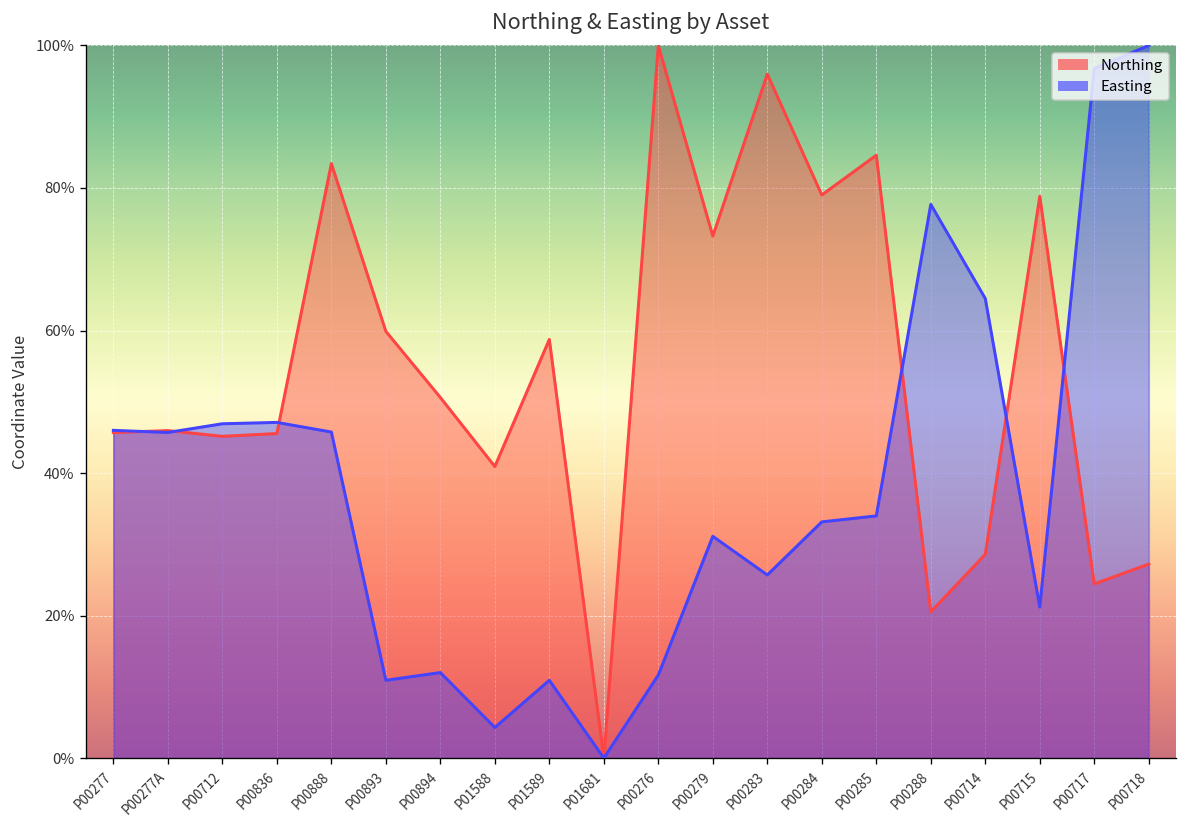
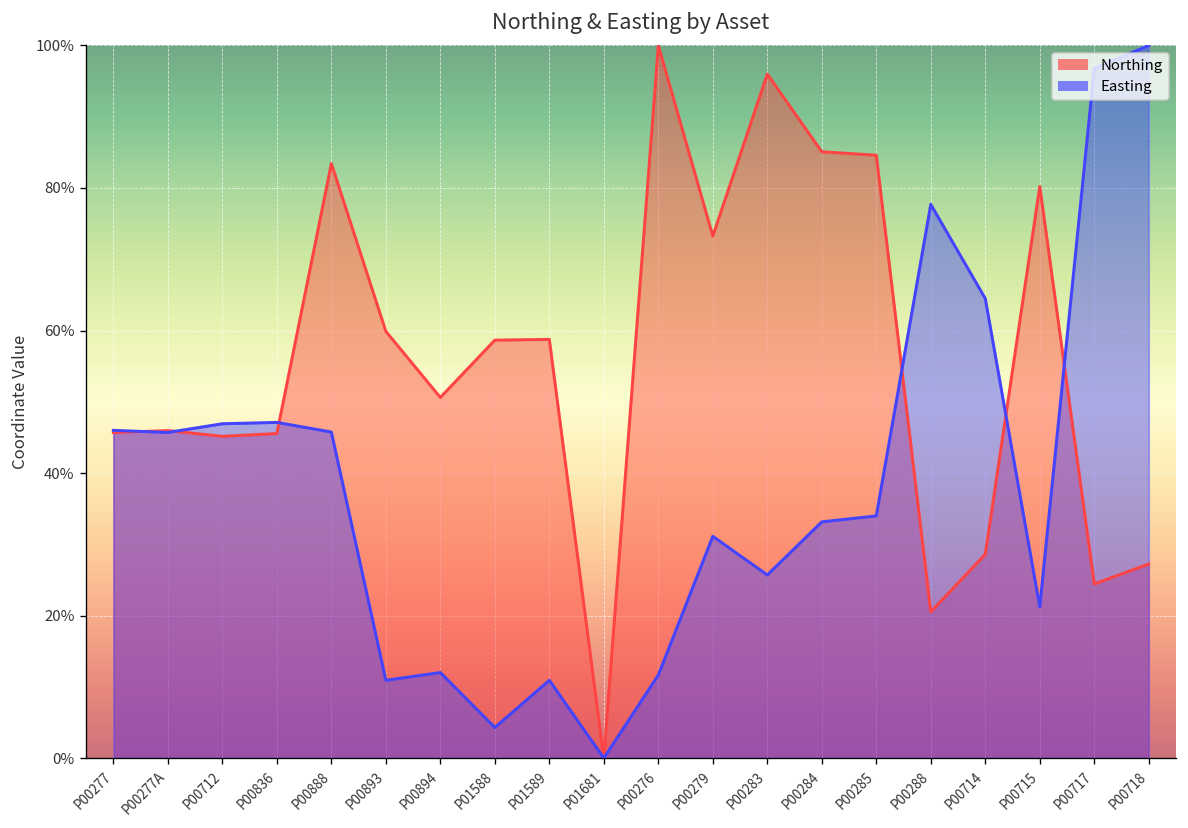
  {
    "Northing": {
      "P00712": "45%",
      "P00836": "46%",
      "P00888": "83%",
      "P00893": "60%",
      "P00894": "51%",
-     "P01588": "41%",
+     "P01588": "59%",
      "P01589": "59%",
      "P00276": "100%",
      "P00279": "73%",
      "P00283": "96%",
-     "P00284": "79%",
+     "P00284": "85%",
      "P00285": "85%",
      "P00288": "21%",
      "P00714": "29%",
-     "P00715": "79%",
+     "P00715": "80%",
      "P00717": "24%",
      "P00718": "27%"
    },
    "Easting": {
      "P00712": "47%",
      "P00836": "47%",
      "P00888": "46%",
      "P00893": "11%",
      "P00894": "12%",
      "P01588": "4%",
      "P01589": "11%",
      "P00276": "12%",
      "P00279": "31%",
      "P00283": "26%",
      "P00284": "33%",
      "P00285": "34%",
      "P00288": "78%",
      "P00714": "64%",
      "P00715": "21%",
      "P00718": "100%"
    }
  }
